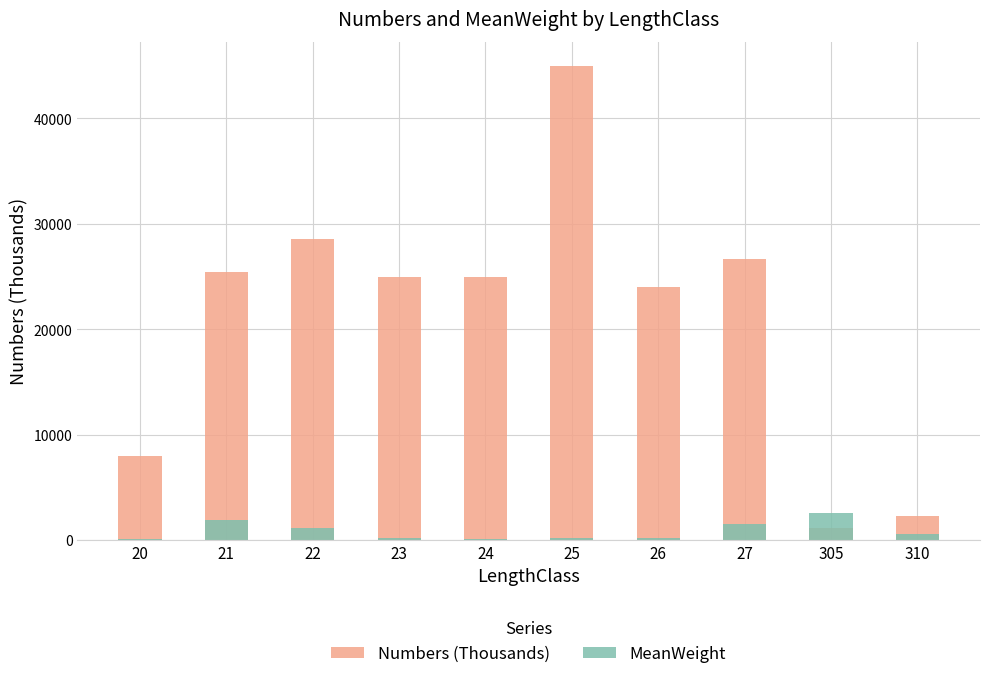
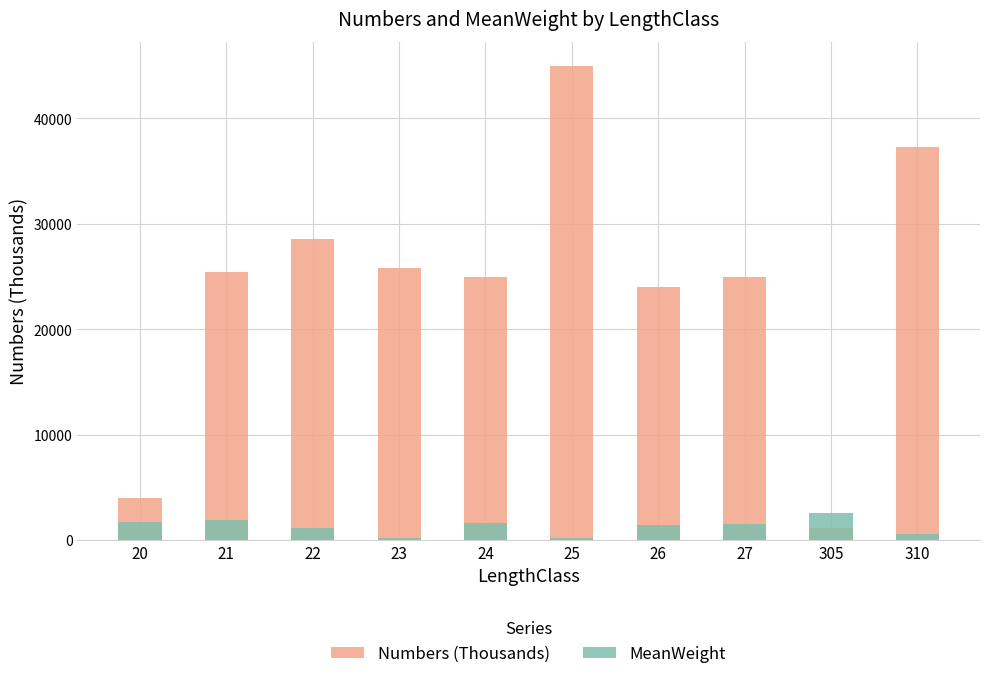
  {
    "Numbers (Thousands)": {
-     "20": 8000,
+     "20": 4000,
      "21": 25500,
      "22": 28500,
-     "23": 25000,
+     "23": 25800,
      "24": 25000,
      "25": 45000,
      "26": 24000,
-     "27": 26700,
-     "310": 2300
+     "27": 25000,
+     "310": 37300
    },
    "MeanWeight": {
-     "20": 100,
-     "24": 200,
-     "26": 300,
+     "20": 1700,
+     "24": 1600,
+     "26": 1400,
      "305": 2600
    }
  }
